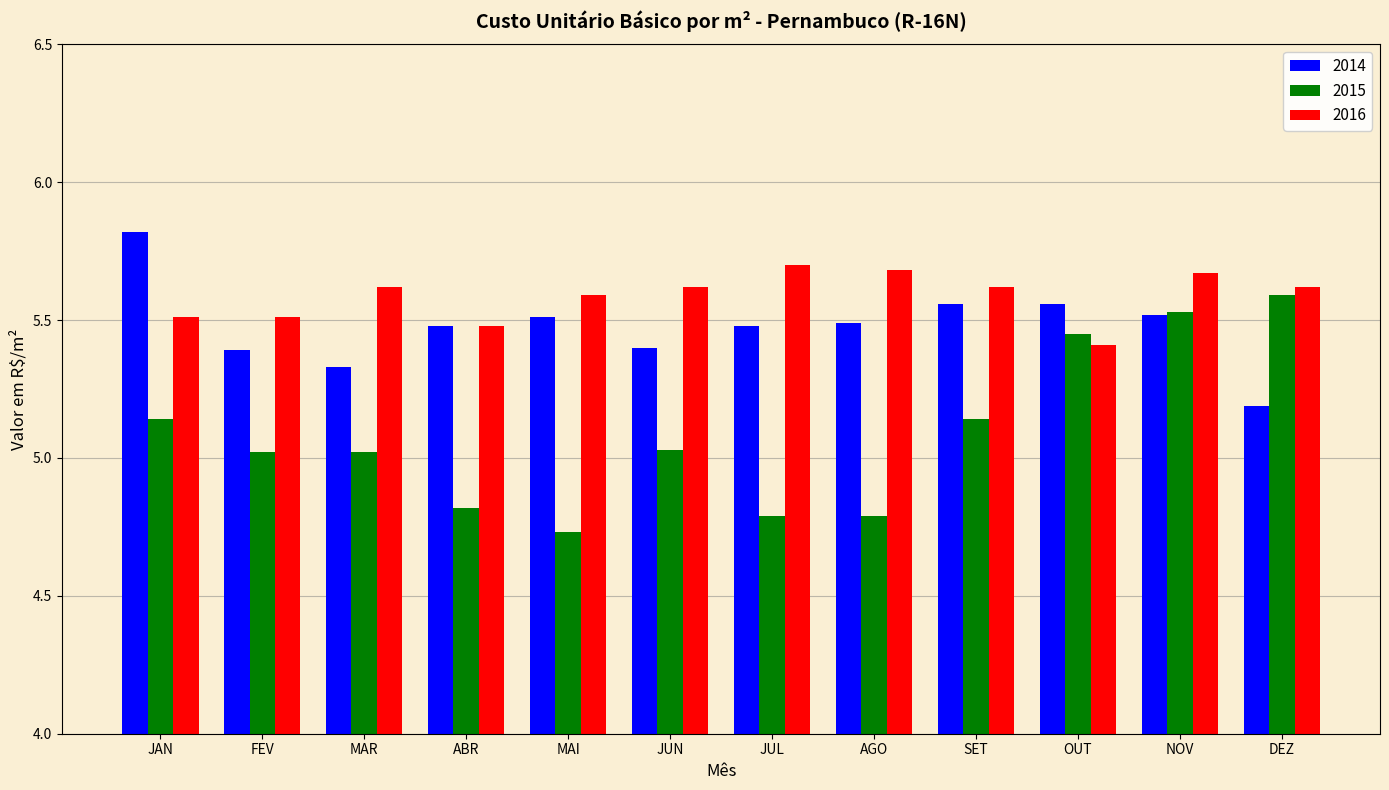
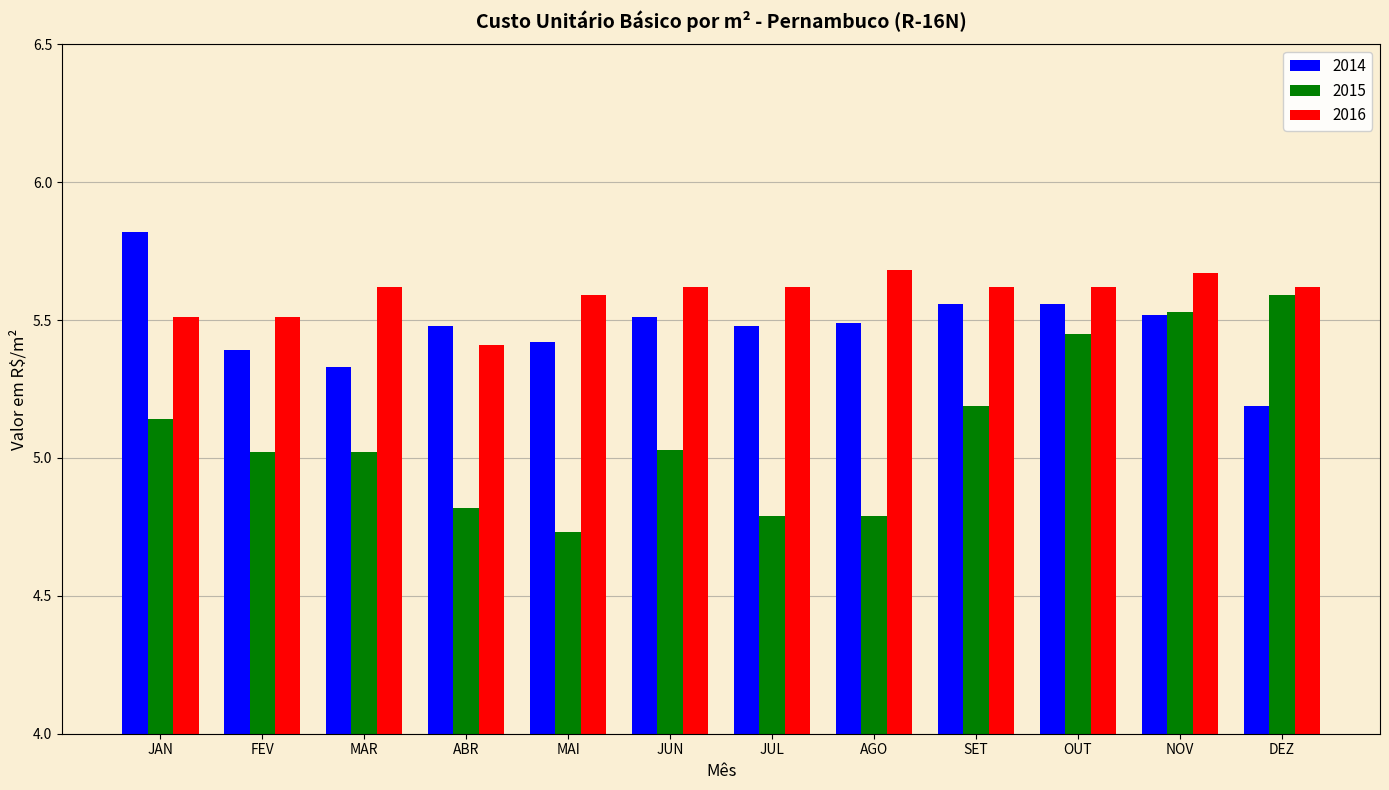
  {
    "2014": {
      "JAN": 5.82,
      "FEV": 5.39,
      "MAR": 5.33,
      "ABR": 5.48,
-     "MAI": 5.51,
-     "JUN": 5.40,
+     "MAI": 5.42,
+     "JUN": 5.51,
      "JUL": 5.48,
      "AGO": 5.49,
      "SET": 5.56,
      "OUT": 5.56,
      "NOV": 5.52,
      "DEZ": 5.19
    },
    "2015": {
      "JAN": 5.14,
      "FEV": 5.02,
      "MAR": 5.02,
      "ABR": 4.82,
      "MAI": 4.73,
      "JUN": 5.03,
      "JUL": 4.79,
      "AGO": 4.79,
-     "SET": 5.14,
+     "SET": 5.19,
      "OUT": 5.45,
      "NOV": 5.53,
      "DEZ": 5.59
    },
    "2016": {
      "JAN": 5.51,
      "FEV": 5.51,
      "MAR": 5.62,
-     "ABR": 5.48,
+     "ABR": 5.41,
      "MAI": 5.59,
      "JUN": 5.62,
-     "JUL": 5.70,
+     "JUL": 5.62,
      "AGO": 5.68,
      "SET": 5.62,
-     "OUT": 5.41,
+     "OUT": 5.62,
      "NOV": 5.67,
      "DEZ": 5.62
    }
  }
